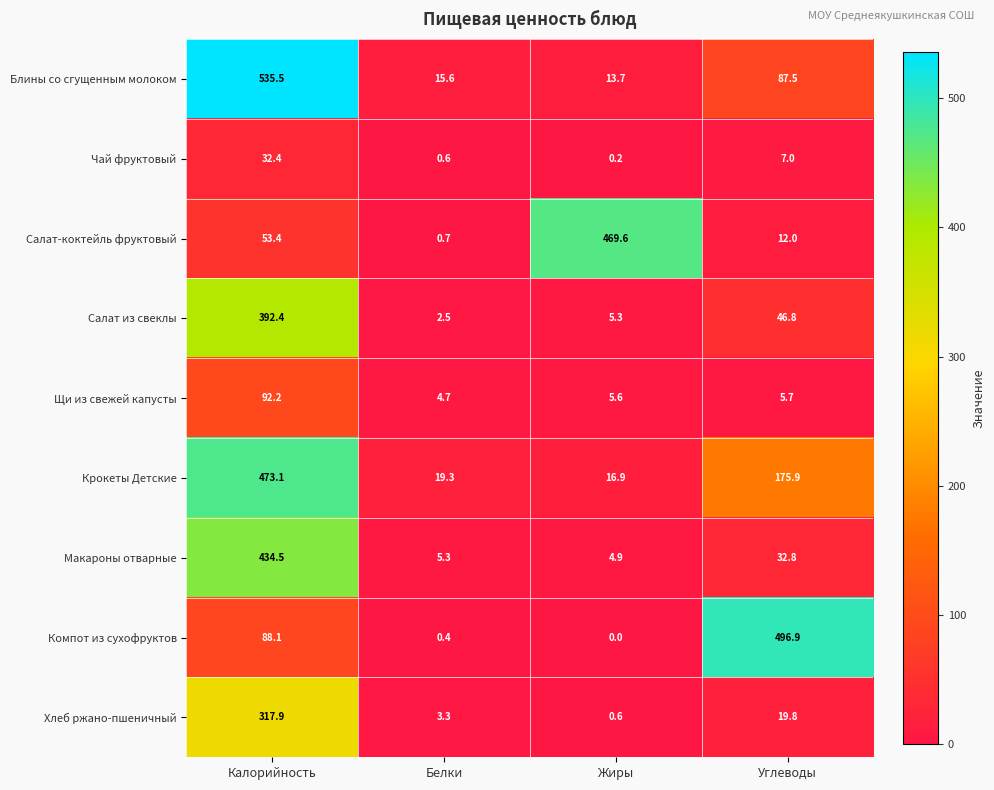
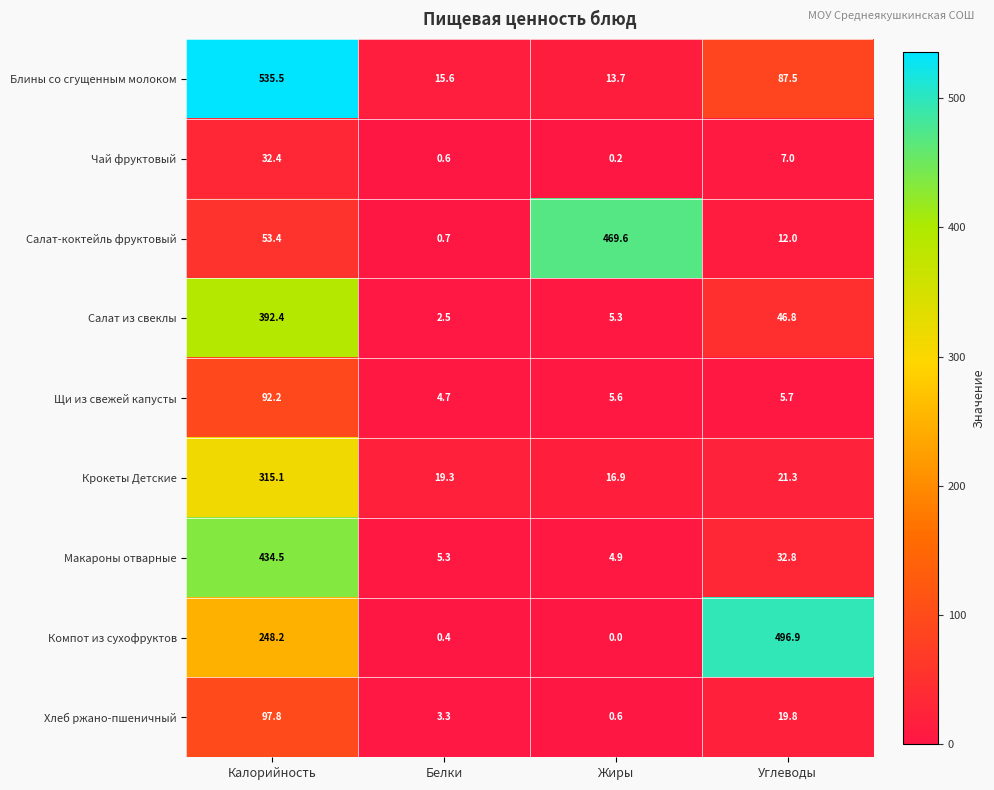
  {
    "Блины со сгущенным молоком": {
      "Калорийность": 535.5,
      "Белки": 15.6,
      "Жиры": 13.7,
      "Углеводы": 87.5
    },
    "Чай фруктовый": {
      "Калорийность": 32.4,
      "Белки": 0.6,
      "Жиры": 0.2,
      "Углеводы": 7.0
    },
    "Салат-коктейль фруктовый": {
      "Калорийность": 53.4,
      "Белки": 0.7,
      "Жиры": 469.6,
      "Углеводы": 12.0
    },
    "Салат из свеклы": {
      "Калорийность": 392.4,
      "Белки": 2.5,
      "Жиры": 5.3,
      "Углеводы": 46.8
    },
    "Щи из свежей капусты": {
      "Калорийность": 92.2,
      "Белки": 4.7,
      "Жиры": 5.6,
      "Углеводы": 5.7
    },
    "Крокеты Детские": {
-     "Калорийность": 473.1,
+     "Калорийность": 315.1,
      "Белки": 19.3,
      "Жиры": 16.9,
-     "Углеводы": 175.9
+     "Углеводы": 21.3
    },
    "Макароны отварные": {
      "Калорийность": 434.5,
      "Белки": 5.3,
      "Жиры": 4.9,
      "Углеводы": 32.8
    },
    "Компот из сухофруктов": {
-     "Калорийность": 88.1,
+     "Калорийность": 248.2,
      "Белки": 0.4,
      "Жиры": 0.0,
      "Углеводы": 496.9
    },
    "Хлеб ржано-пшеничный": {
-     "Калорийность": 317.9,
+     "Калорийность": 97.8,
      "Белки": 3.3,
      "Жиры": 0.6,
      "Углеводы": 19.8
    }
  }
